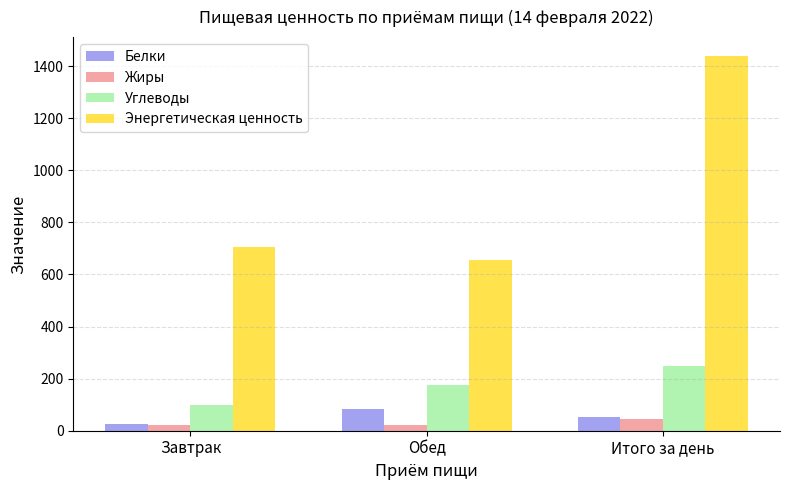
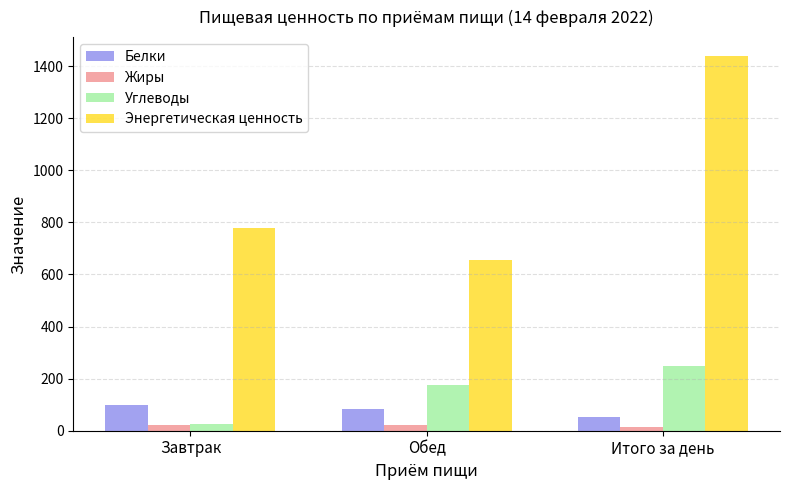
  {
    "Белки": {
-     "Завтрак": 30,
+     "Завтрак": 100,
      "Обед": 80,
      "Итого за день": 50
    },
    "Жиры": {
      "Завтрак": 20,
      "Обед": 20,
-     "Итого за день": 50
+     "Итого за день": 20
    },
    "Углеводы": {
-     "Завтрак": 100,
+     "Завтрак": 30,
      "Обед": 180,
      "Итого за день": 250
    },
    "Энергетическая ценность": {
-     "Завтрак": 710,
+     "Завтрак": 780,
      "Обед": 660,
      "Итого за день": 1440
    }
  }
